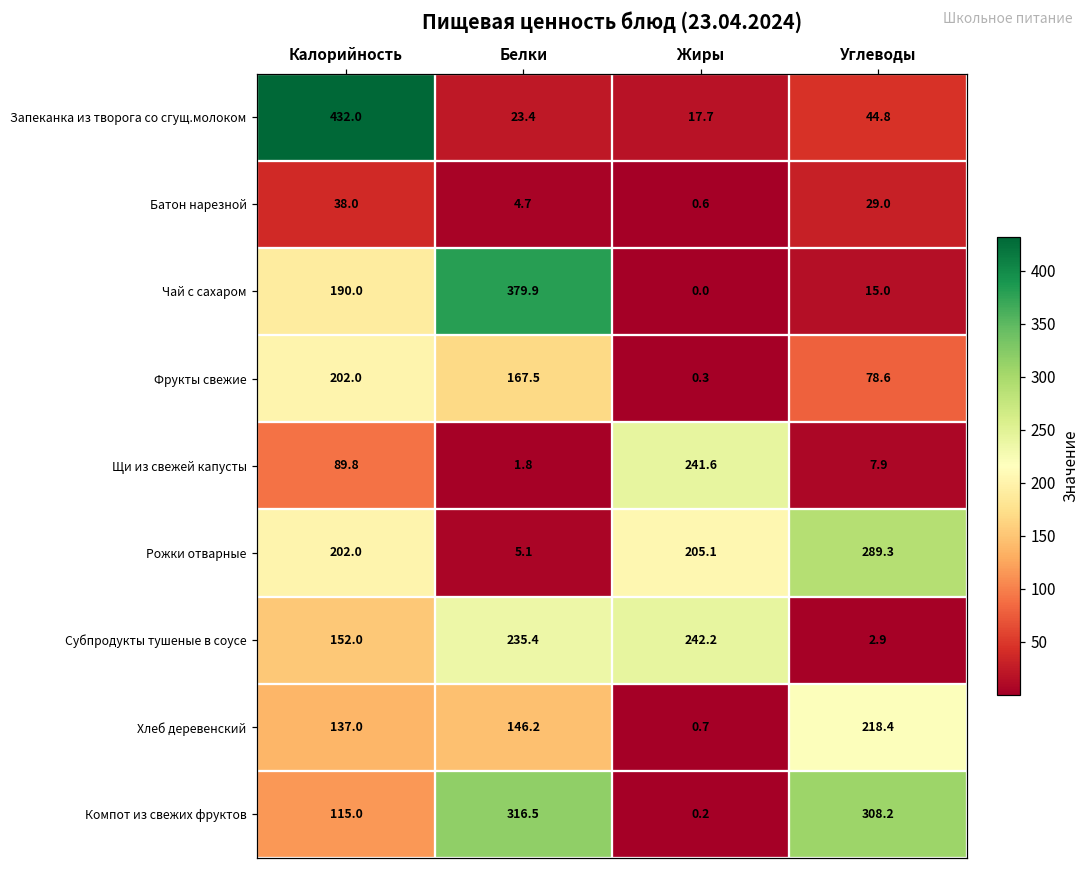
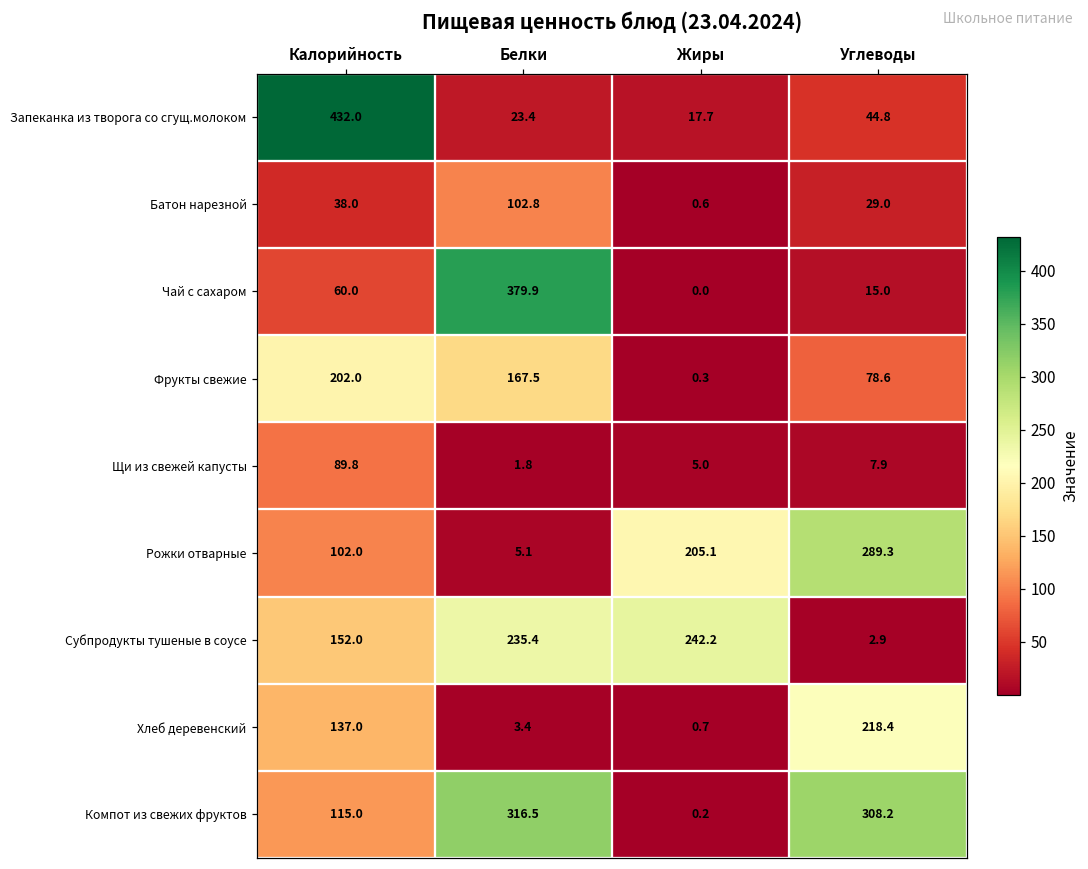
  {
    "Запеканка из творога со сгущ.молоком": {
      "Калорийность": 432.0,
      "Белки": 23.4,
      "Жиры": 17.7,
      "Углеводы": 44.8
    },
    "Батон нарезной": {
      "Калорийность": 38.0,
-     "Белки": 4.7,
+     "Белки": 102.8,
      "Жиры": 0.6,
      "Углеводы": 29.0
    },
    "Чай с сахаром": {
-     "Калорийность": 190.0,
+     "Калорийность": 60.0,
      "Белки": 379.9,
      "Жиры": 0.0,
      "Углеводы": 15.0
    },
    "Фрукты свежие": {
      "Калорийность": 202.0,
      "Белки": 167.5,
      "Жиры": 0.3,
      "Углеводы": 78.6
    },
    "Щи из свежей капусты": {
      "Калорийность": 89.8,
      "Белки": 1.8,
-     "Жиры": 241.6,
+     "Жиры": 5.0,
      "Углеводы": 7.9
    },
    "Рожки отварные": {
-     "Калорийность": 202.0,
+     "Калорийность": 102.0,
      "Белки": 5.1,
      "Жиры": 205.1,
      "Углеводы": 289.3
    },
    "Субпродукты тушеные в соусе": {
      "Калорийность": 152.0,
      "Белки": 235.4,
      "Жиры": 242.2,
      "Углеводы": 2.9
    },
    "Хлеб деревенский": {
      "Калорийность": 137.0,
-     "Белки": 146.2,
+     "Белки": 3.4,
      "Жиры": 0.7,
      "Углеводы": 218.4
    },
    "Компот из свежих фруктов": {
      "Калорийность": 115.0,
      "Белки": 316.5,
      "Жиры": 0.2,
      "Углеводы": 308.2
    }
  }
